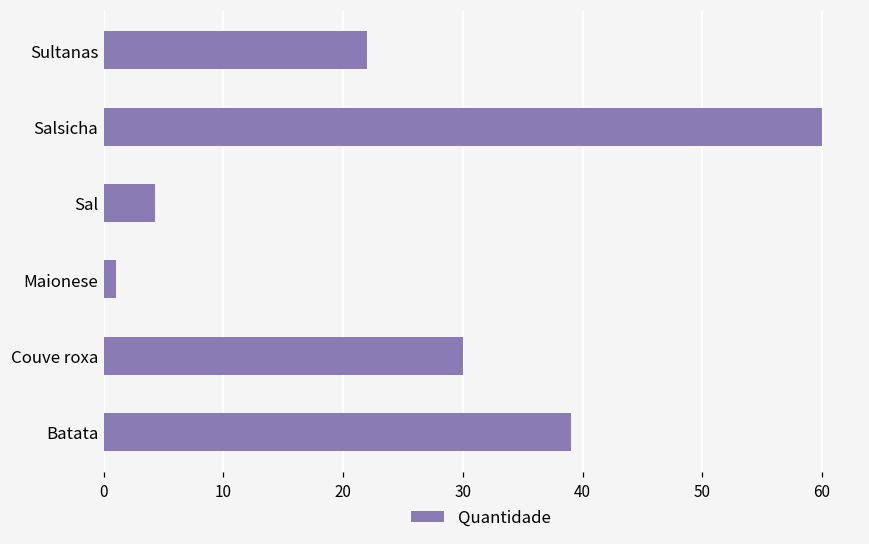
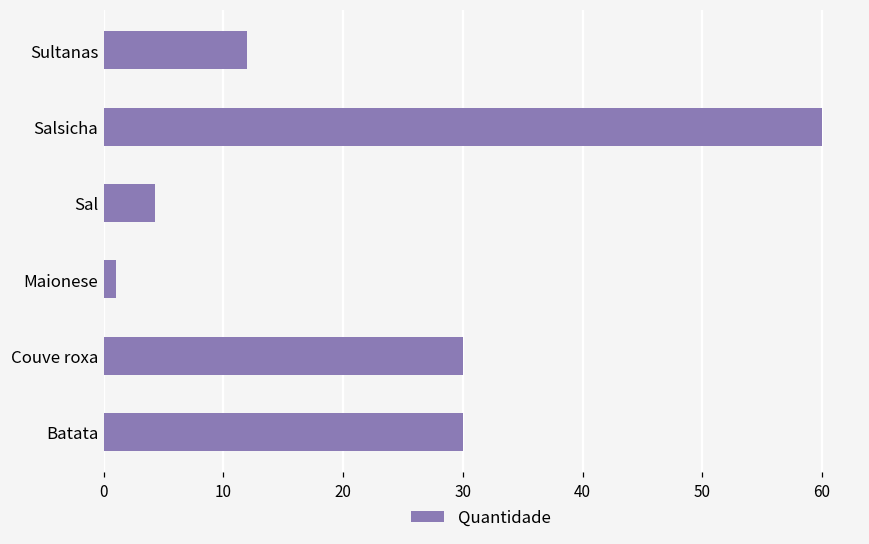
  {
-   "Sultanas": 22,
+   "Sultanas": 12,
    "Salsicha": 60,
    "Sal": 4.3,
    "Maionese": 1,
    "Couve roxa": 30,
-   "Batata": 39
+   "Batata": 30
  }
